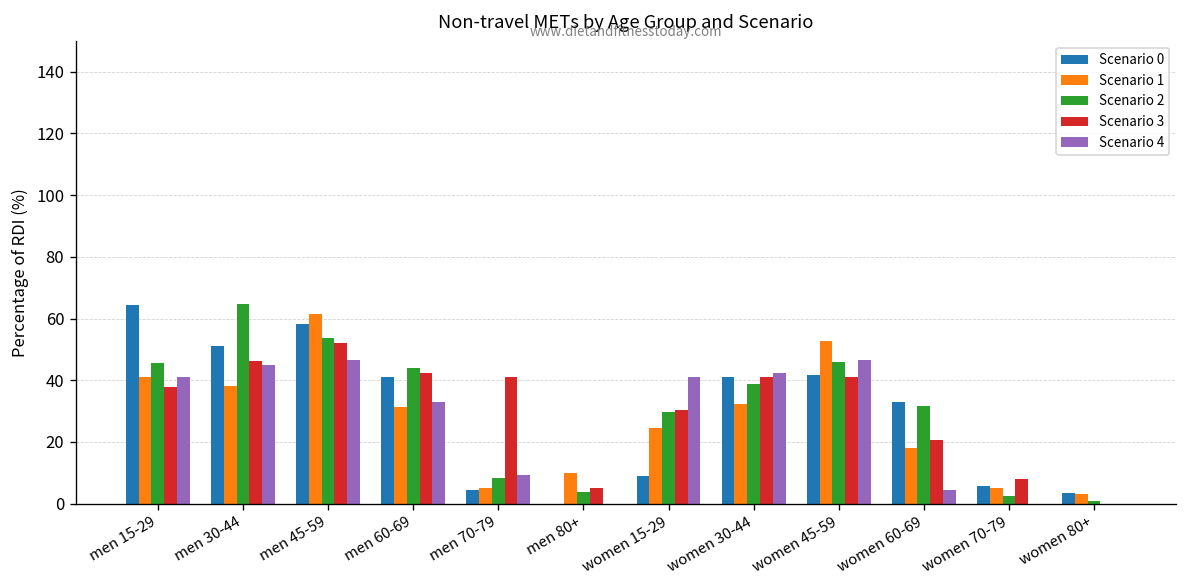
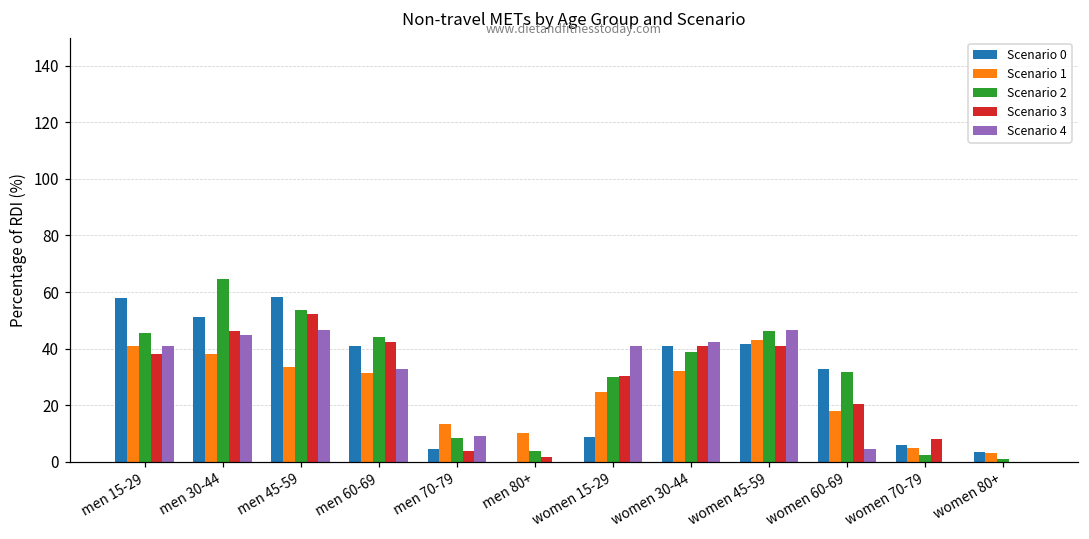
  {
    "Scenario 0": {
-     "men 15-29": 64,
+     "men 15-29": 58,
      "men 30-44": 51,
      "men 45-59": 58,
      "men 60-69": 41,
      "men 70-79": 4,
      "men 80+": 0,
      "women 15-29": 9,
      "women 30-44": 41,
      "women 45-59": 42,
      "women 60-69": 33,
      "women 70-79": 6,
      "women 80+": 3
    },
    "Scenario 1": {
      "men 15-29": 41,
      "men 30-44": 38,
-     "men 45-59": 62,
+     "men 45-59": 33,
      "men 60-69": 31,
-     "men 70-79": 5,
+     "men 70-79": 13,
      "men 80+": 10,
      "women 15-29": 25,
      "women 30-44": 32,
-     "women 45-59": 53,
+     "women 45-59": 43,
      "women 60-69": 18,
      "women 70-79": 5,
      "women 80+": 3
    },
    "Scenario 2": {
      "men 15-29": 46,
      "men 30-44": 65,
      "men 45-59": 54,
      "men 60-69": 44,
      "men 70-79": 8,
      "men 80+": 4,
      "women 15-29": 30,
      "women 30-44": 39,
      "women 45-59": 46,
      "women 60-69": 32,
      "women 70-79": 3
    },
    "Scenario 3": {
      "men 15-29": 38,
      "men 30-44": 46,
      "men 45-59": 52,
      "men 60-69": 43,
-     "men 70-79": 41,
-     "men 80+": 5,
+     "men 70-79": 4,
+     "men 80+": 2,
      "women 15-29": 30,
      "women 30-44": 41,
      "women 45-59": 41,
      "women 60-69": 21,
      "women 70-79": 8,
      "women 80+": 0
    },
    "Scenario 4": {
      "men 15-29": 41,
      "men 30-44": 45,
      "men 45-59": 47,
      "men 60-69": 33,
      "men 70-79": 9,
      "men 80+": 0,
      "women 15-29": 41,
      "women 30-44": 42,
      "women 45-59": 47,
      "women 60-69": 5,
      "women 70-79": 0,
      "women 80+": 0
    }
  }
